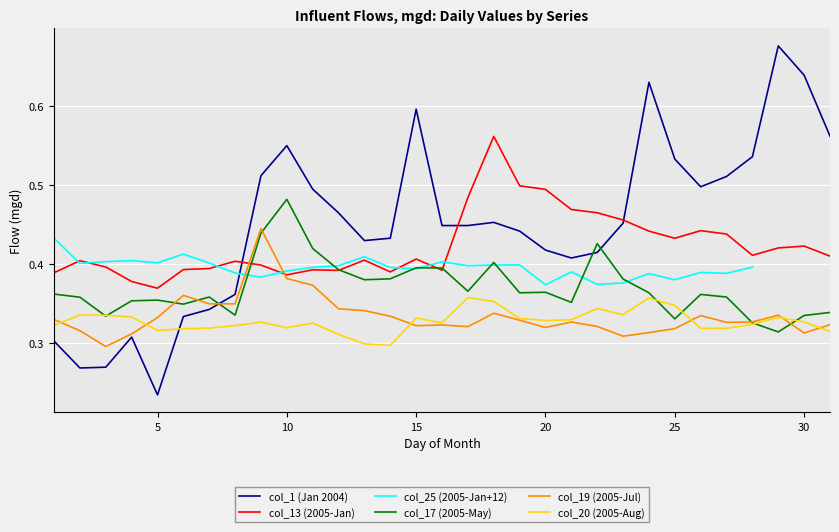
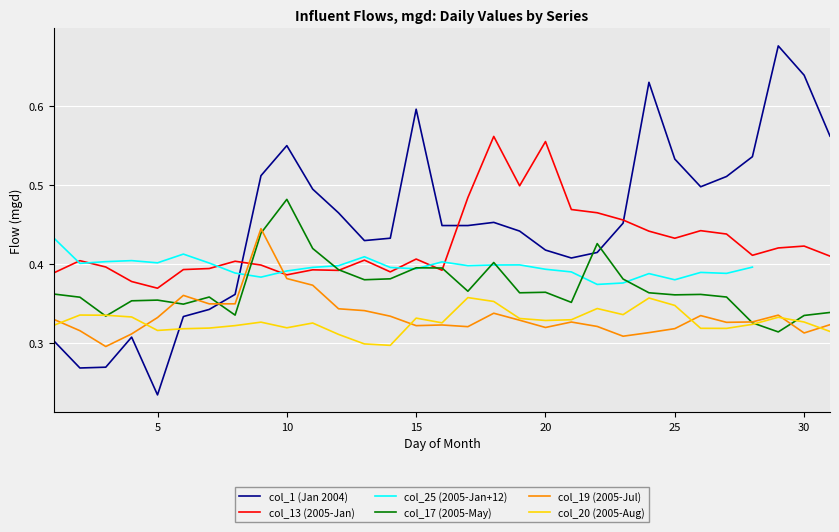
  {
    "col_1 (Jan 2004)": {
      "5": 0.24,
      "10": 0.55,
      "15": 0.60,
      "20": 0.42,
      "25": 0.53,
      "30": 0.64
    },
    "col_13 (2005-Jan)": {
      "5": 0.37,
      "10": 0.39,
      "15": 0.41,
-     "20": 0.49,
+     "20": 0.56,
      "25": 0.43,
      "30": 0.42
    },
    "col_25 (2005-Jan+12)": {
      "5": 0.40,
      "10": 0.39,
-     "20": 0.37,
+     "20": 0.39,
      "25": 0.38
    },
    "col_17 (2005-May)": {
      "5": 0.35,
      "10": 0.48,
      "20": 0.36,
-     "25": 0.33,
+     "25": 0.36,
      "30": 0.34
    },
    "col_19 (2005-Jul)": {
      "5": 0.33,
      "10": 0.38,
      "15": 0.32,
      "20": 0.32,
      "25": 0.32,
      "30": 0.31
    },
    "col_20 (2005-Aug)": {
      "5": 0.32,
      "10": 0.32,
      "15": 0.33,
      "20": 0.33,
      "25": 0.35,
      "30": 0.33
    }
  }
